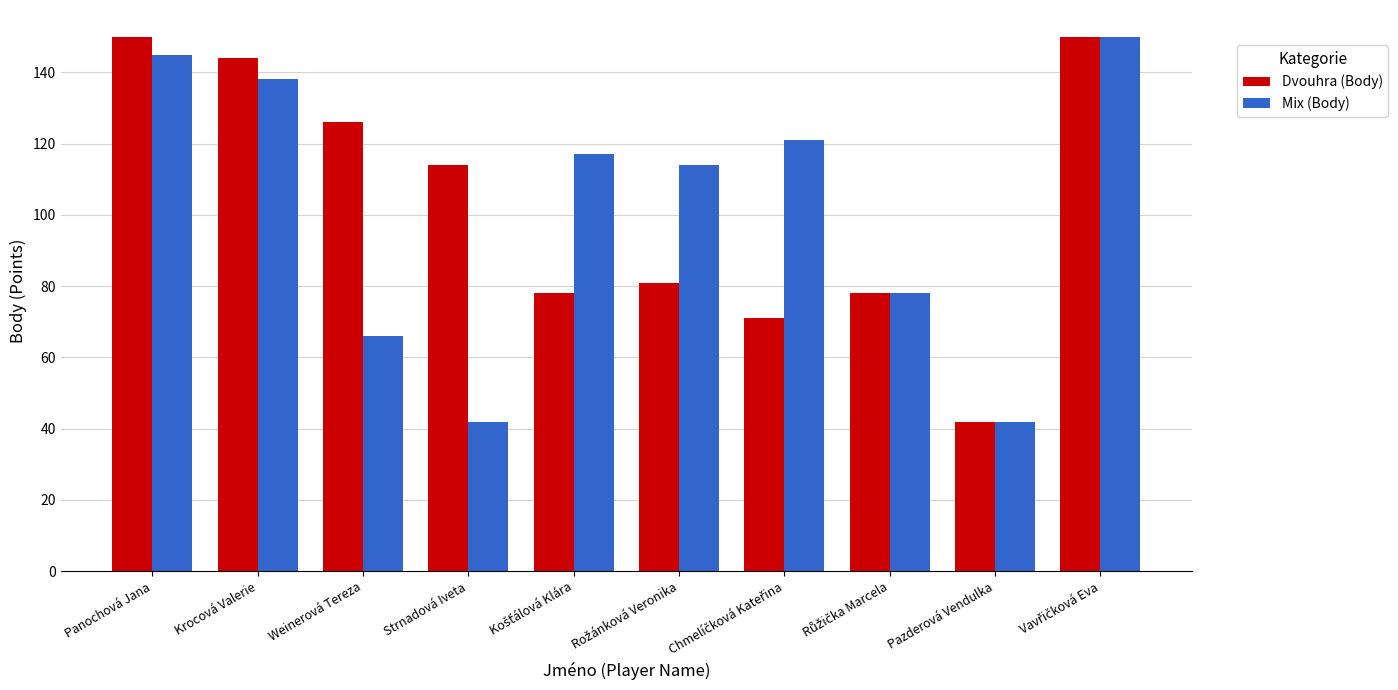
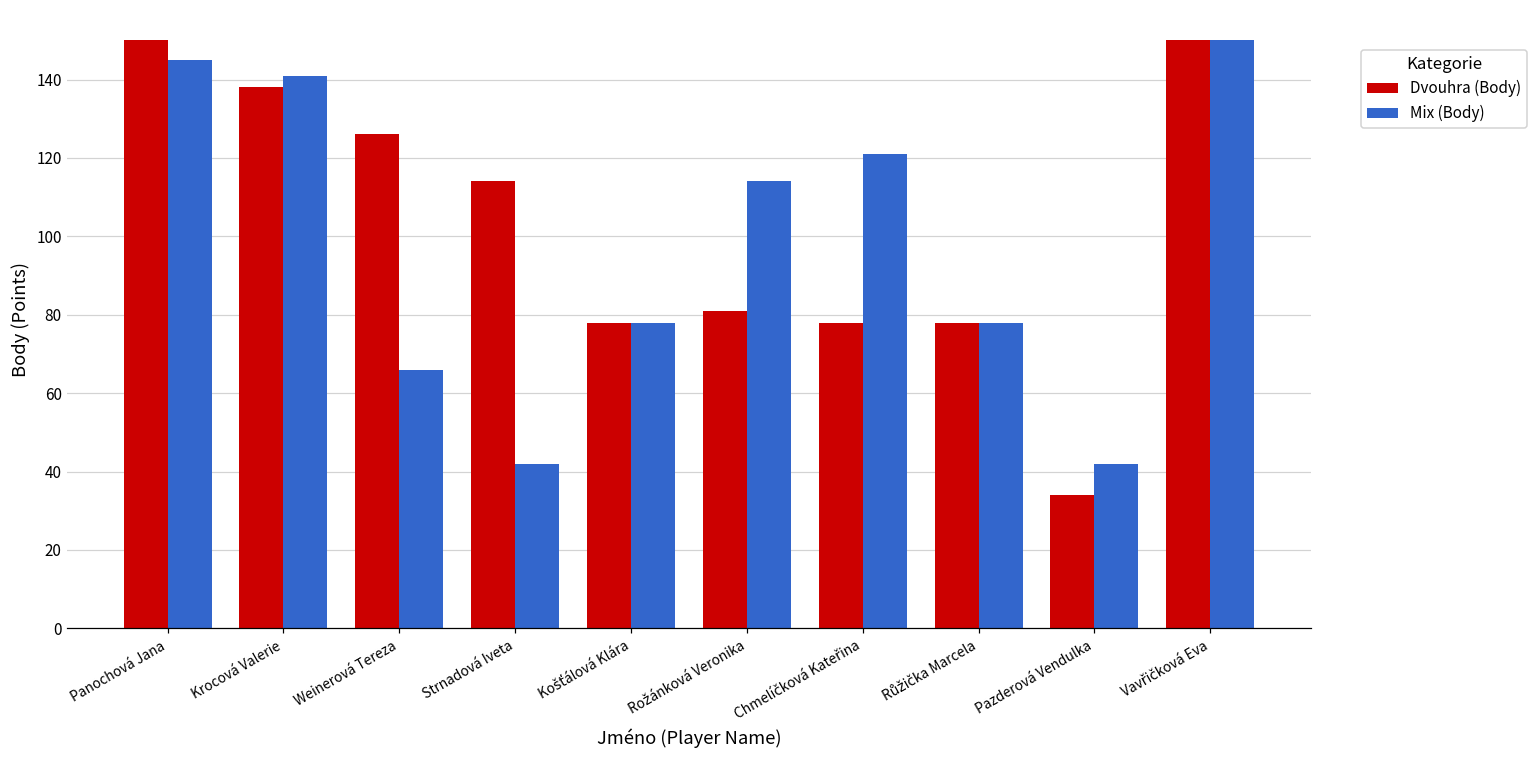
  {
    "Dvouhra (Body)": {
      "Panochová Jana": 150,
-     "Krocová Valerie": 144,
+     "Krocová Valerie": 138,
      "Weinerová Tereza": 126,
      "Strnadová Iveta": 114,
      "Košťálová Klára": 78,
      "Rožánková Veronika": 81,
-     "Chmelíčková Kateřina": 71,
+     "Chmelíčková Kateřina": 78,
      "Růžička Marcela": 78,
-     "Pazderová Vendulka": 42,
+     "Pazderová Vendulka": 34,
      "Vavřičková Eva": 150
    },
    "Mix (Body)": {
      "Panochová Jana": 145,
-     "Krocová Valerie": 138,
+     "Krocová Valerie": 141,
      "Weinerová Tereza": 66,
      "Strnadová Iveta": 42,
-     "Košťálová Klára": 117,
+     "Košťálová Klára": 78,
      "Rožánková Veronika": 114,
      "Chmelíčková Kateřina": 121,
      "Růžička Marcela": 78,
      "Pazderová Vendulka": 42,
      "Vavřičková Eva": 150
    }
  }
